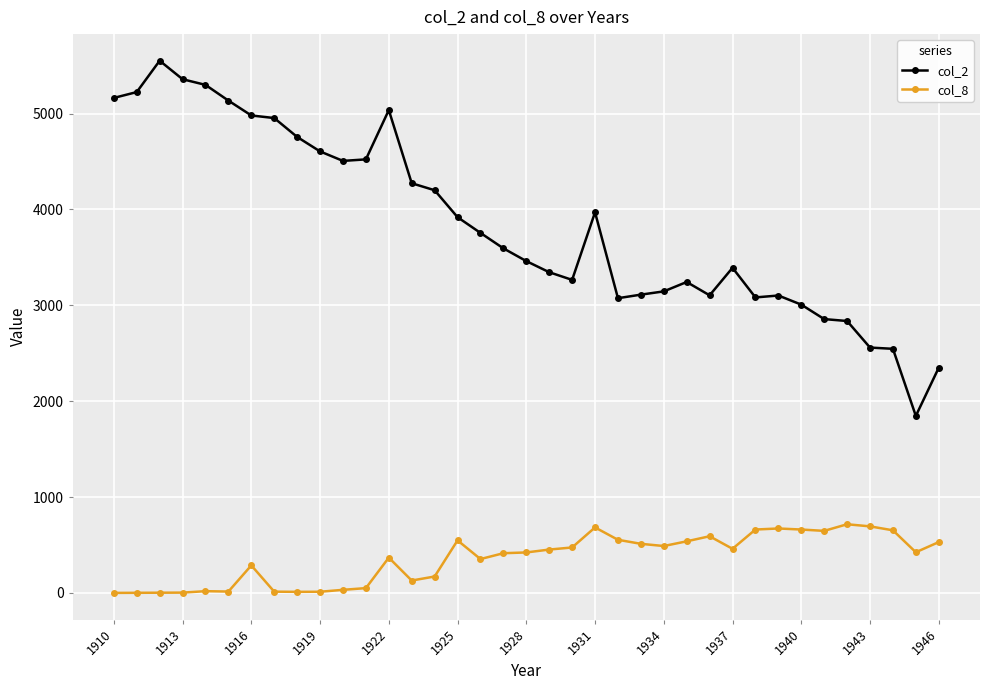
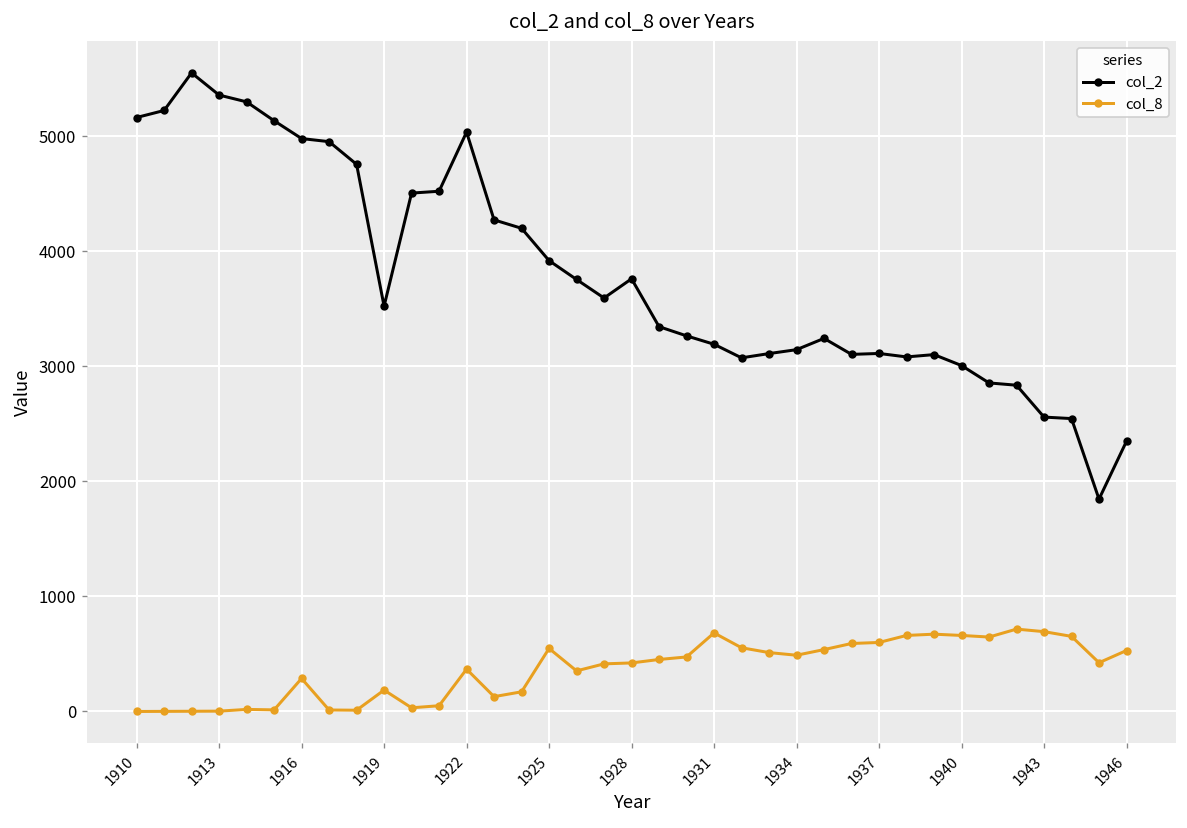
  {
    "col_2": {
      "1910": 5200,
      "1913": 5400,
      "1916": 5000,
-     "1919": 4600,
+     "1919": 3500,
      "1922": 5000,
      "1925": 3900,
-     "1928": 3500,
-     "1931": 4000,
+     "1928": 3800,
+     "1931": 3200,
      "1934": 3100,
-     "1937": 3400,
+     "1937": 3100,
      "1940": 3000,
      "1943": 2600,
      "1946": 2300
    },
    "col_8": {
      "1910": 0,
      "1913": 0,
      "1916": 300,
-     "1919": 0,
+     "1919": 200,
      "1922": 400,
      "1925": 500,
      "1928": 400,
      "1931": 700,
      "1934": 500,
-     "1937": 500,
+     "1937": 600,
      "1940": 700,
      "1943": 700,
      "1946": 500
    }
  }
